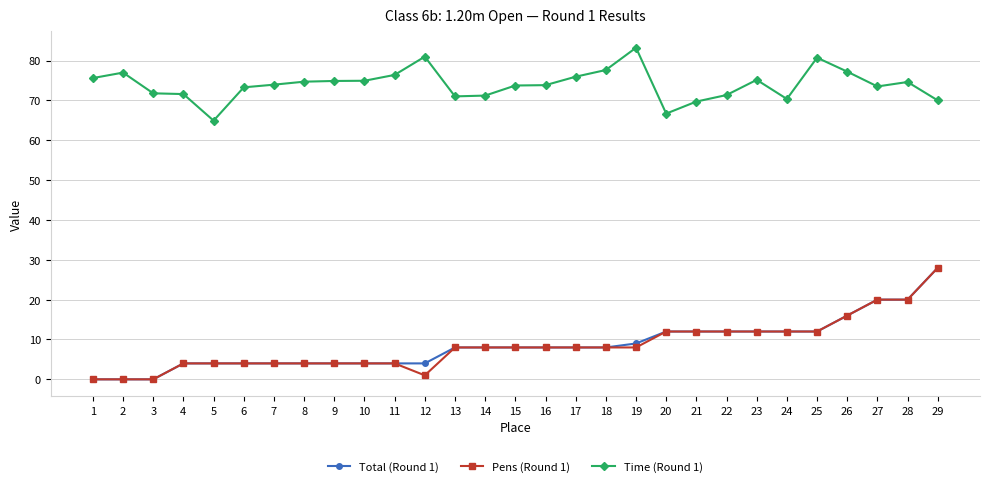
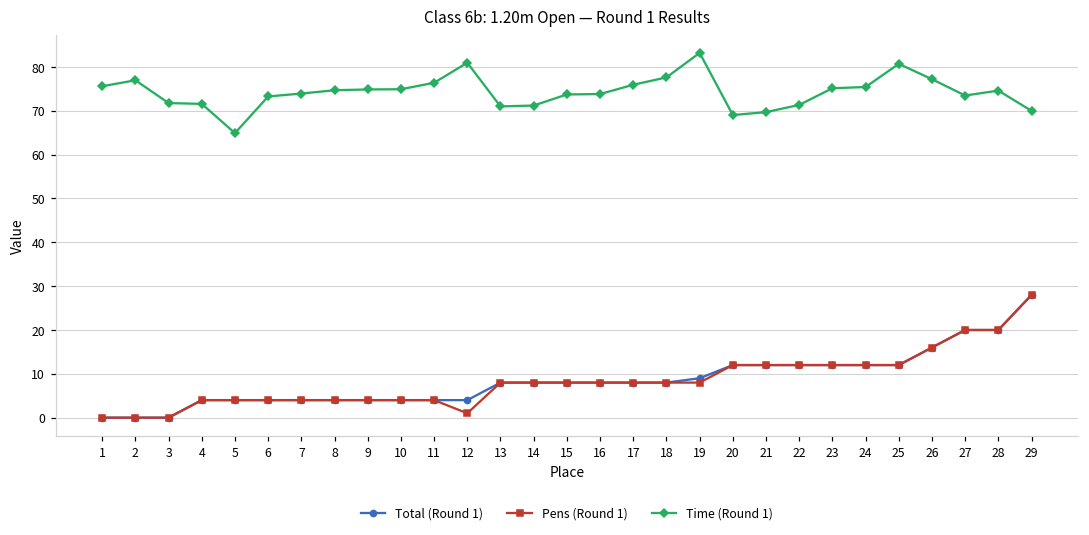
  {
    "Total (Round 1)": {
      "12": 4,
      "19": 9
    },
    "Pens (Round 1)": {
      "12": 1,
      "19": 8
    },
    "Time (Round 1)": {
      "1": 76,
      "2": 77,
      "3": 72,
      "4": 72,
      "5": 65,
      "6": 73,
      "7": 74,
      "8": 75,
      "9": 75,
      "10": 75,
      "11": 76,
      "12": 81,
      "13": 71,
      "14": 71,
      "15": 74,
      "16": 74,
      "17": 76,
      "18": 78,
      "19": 83,
-     "20": 67,
+     "20": 69,
      "21": 70,
      "22": 71,
      "23": 75,
-     "24": 70,
+     "24": 75,
      "25": 81,
      "26": 77,
      "27": 73,
      "28": 75,
      "29": 70
    }
  }
